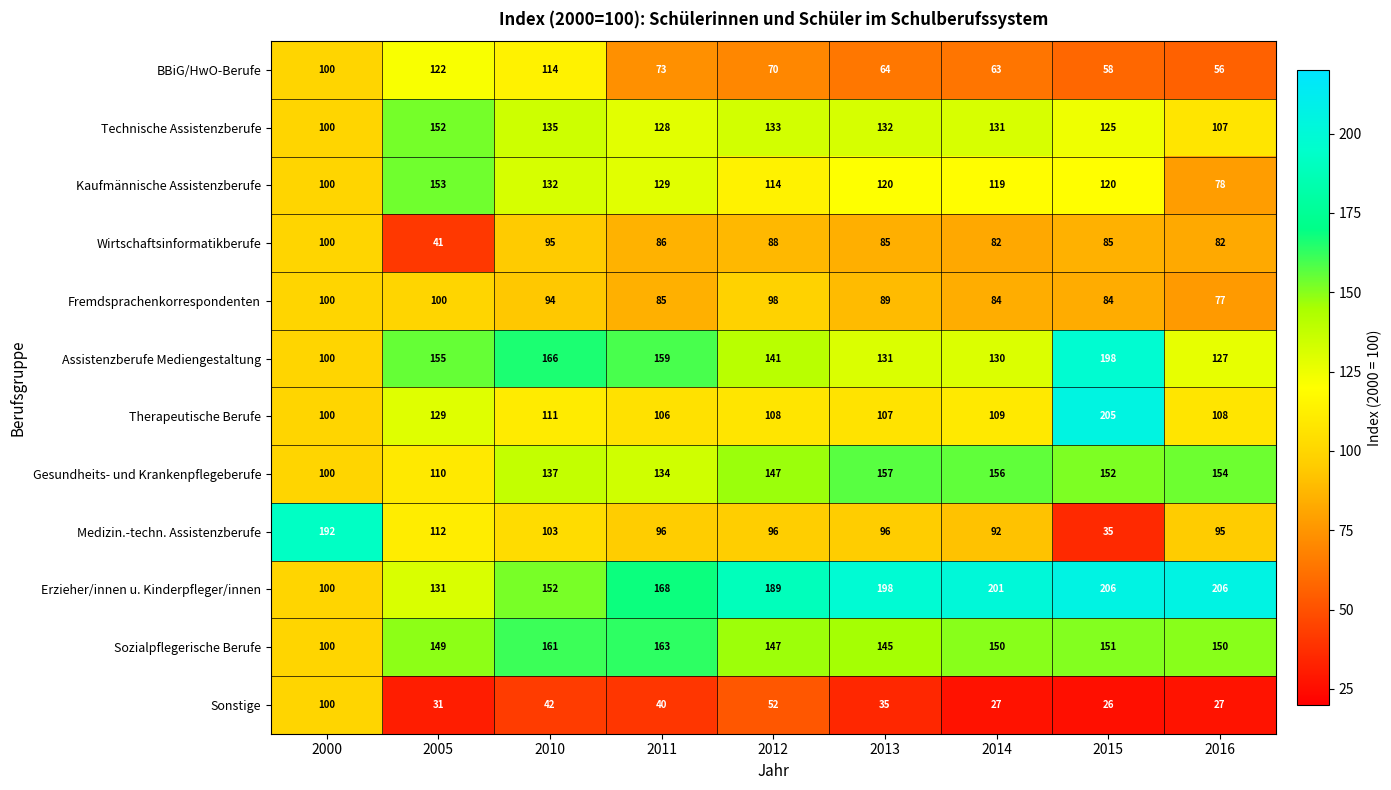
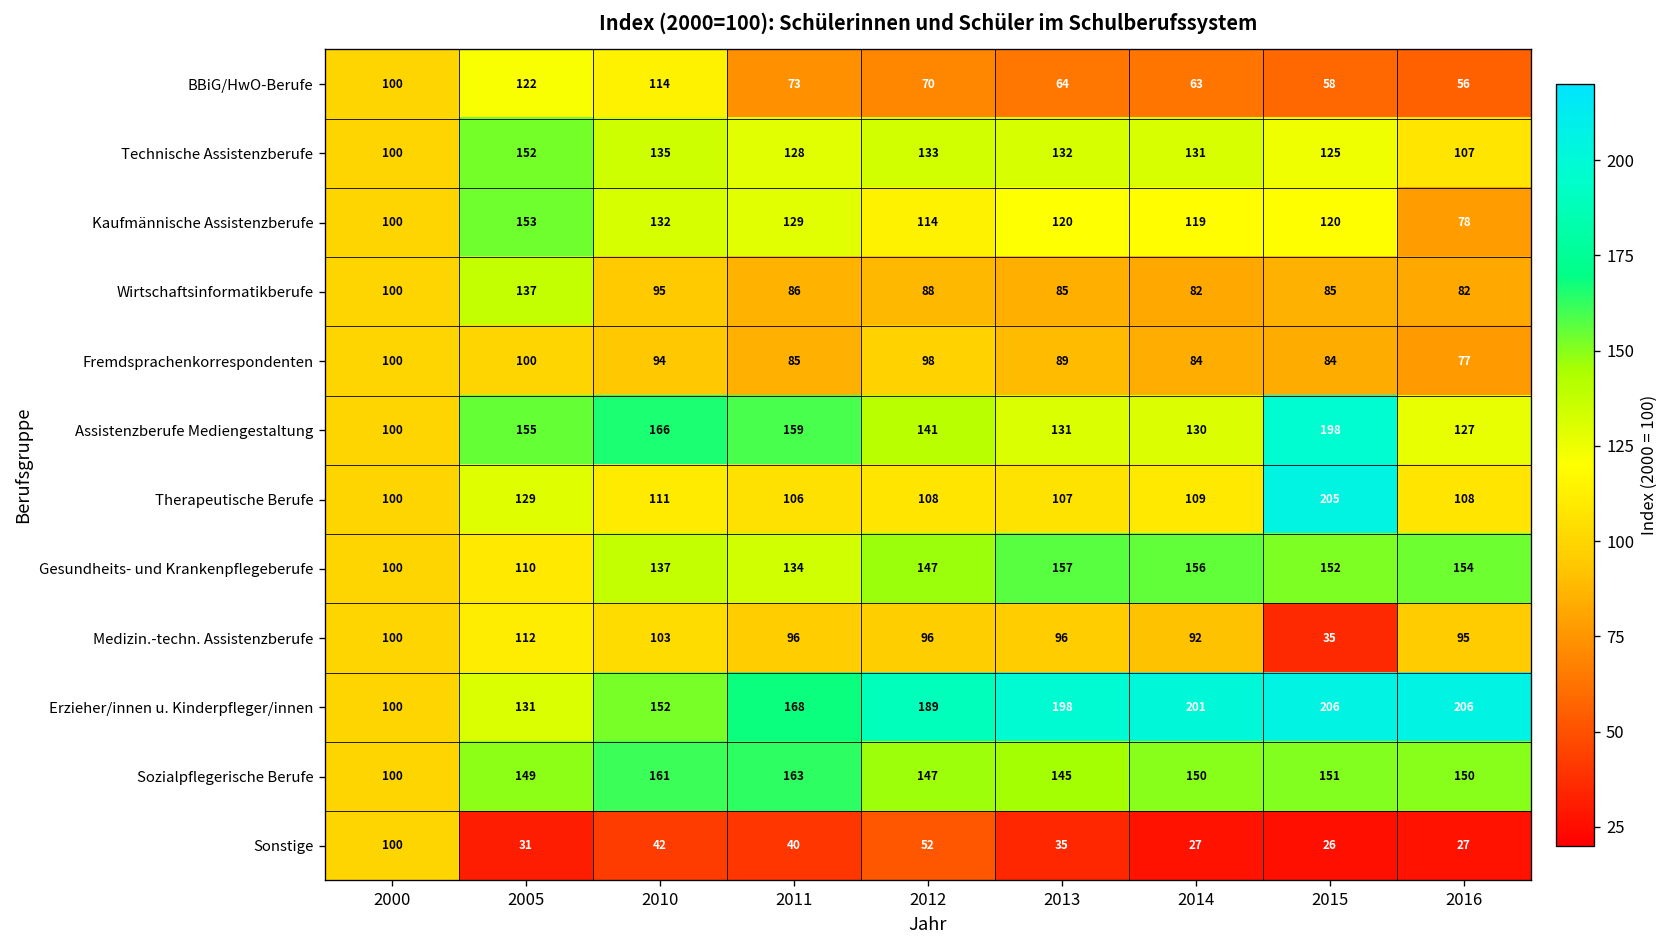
  {
    "BBiG/HwO-Berufe": {
      "2000": 100,
      "2005": 122,
      "2010": 114,
      "2011": 73,
      "2012": 70,
      "2013": 64,
      "2014": 63,
      "2015": 58,
      "2016": 56
    },
    "Technische Assistenzberufe": {
      "2000": 100,
      "2005": 152,
      "2010": 135,
      "2011": 128,
      "2012": 133,
      "2013": 132,
      "2014": 131,
      "2015": 125,
      "2016": 107
    },
    "Kaufmännische Assistenzberufe": {
      "2000": 100,
      "2005": 153,
      "2010": 132,
      "2011": 129,
      "2012": 114,
      "2013": 120,
      "2014": 119,
      "2015": 120,
      "2016": 78
    },
    "Wirtschaftsinformatikberufe": {
      "2000": 100,
-     "2005": 41,
+     "2005": 137,
      "2010": 95,
      "2011": 86,
      "2012": 88,
      "2013": 85,
      "2014": 82,
      "2015": 85,
      "2016": 82
    },
    "Fremdsprachenkorrespondenten": {
      "2000": 100,
      "2005": 100,
      "2010": 94,
      "2011": 85,
      "2012": 98,
      "2013": 89,
      "2014": 84,
      "2015": 84,
      "2016": 77
    },
    "Assistenzberufe Mediengestaltung": {
      "2000": 100,
      "2005": 155,
      "2010": 166,
      "2011": 159,
      "2012": 141,
      "2013": 131,
      "2014": 130,
      "2015": 198,
      "2016": 127
    },
    "Therapeutische Berufe": {
      "2000": 100,
      "2005": 129,
      "2010": 111,
      "2011": 106,
      "2012": 108,
      "2013": 107,
      "2014": 109,
      "2015": 205,
      "2016": 108
    },
    "Gesundheits- und Krankenpflegeberufe": {
      "2000": 100,
      "2005": 110,
      "2010": 137,
      "2011": 134,
      "2012": 147,
      "2013": 157,
      "2014": 156,
      "2015": 152,
      "2016": 154
    },
    "Medizin.-techn. Assistenzberufe": {
-     "2000": 192,
+     "2000": 100,
      "2005": 112,
      "2010": 103,
      "2011": 96,
      "2012": 96,
      "2013": 96,
      "2014": 92,
      "2015": 35,
      "2016": 95
    },
    "Erzieher/innen u. Kinderpfleger/innen": {
      "2000": 100,
      "2005": 131,
      "2010": 152,
      "2011": 168,
      "2012": 189,
      "2013": 198,
      "2014": 201,
      "2015": 206,
      "2016": 206
    },
    "Sozialpflegerische Berufe": {
      "2000": 100,
      "2005": 149,
      "2010": 161,
      "2011": 163,
      "2012": 147,
      "2013": 145,
      "2014": 150,
      "2015": 151,
      "2016": 150
    },
    "Sonstige": {
      "2000": 100,
      "2005": 31,
      "2010": 42,
      "2011": 40,
      "2012": 52,
      "2013": 35,
      "2014": 27,
      "2015": 26,
      "2016": 27
    }
  }
